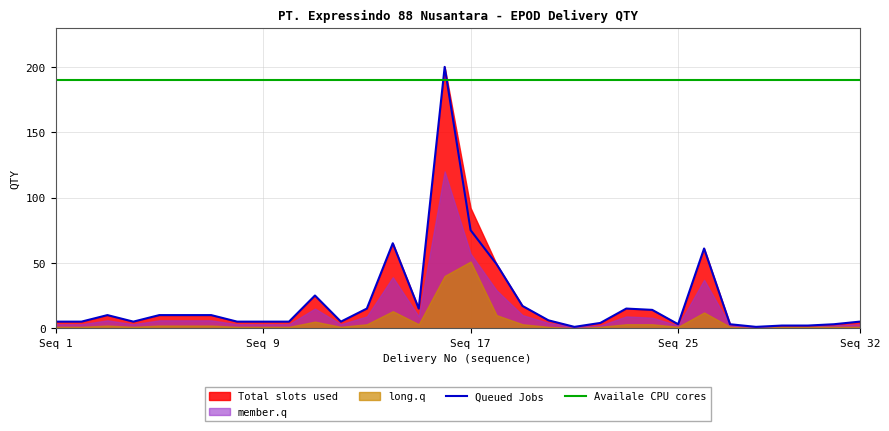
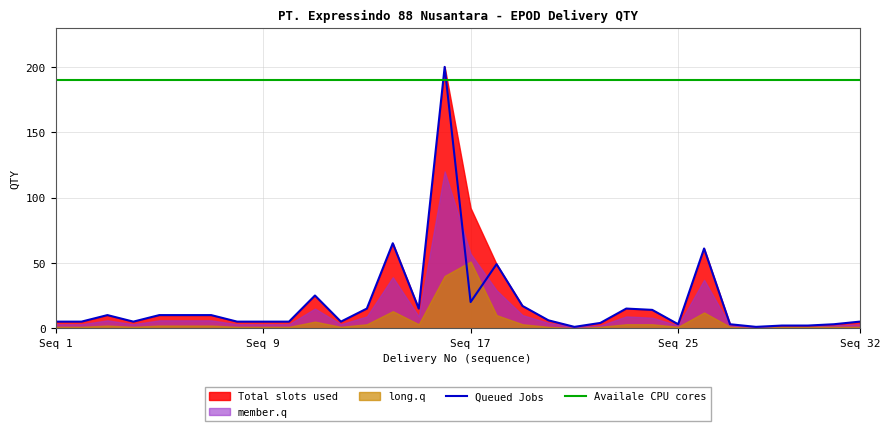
  {
    "Queued Jobs": {
-     "Seq 17": 75
+     "Seq 17": 20
    },
    "Total slots used": {
      "Seq 17": 92
    },
    "member.q": {
      "Seq 1": 3,
      "Seq 9": 3,
      "Seq 17": 57,
      "Seq 32": 3
    },
    "long.q": {
      "Seq 17": 51
    }
  }
